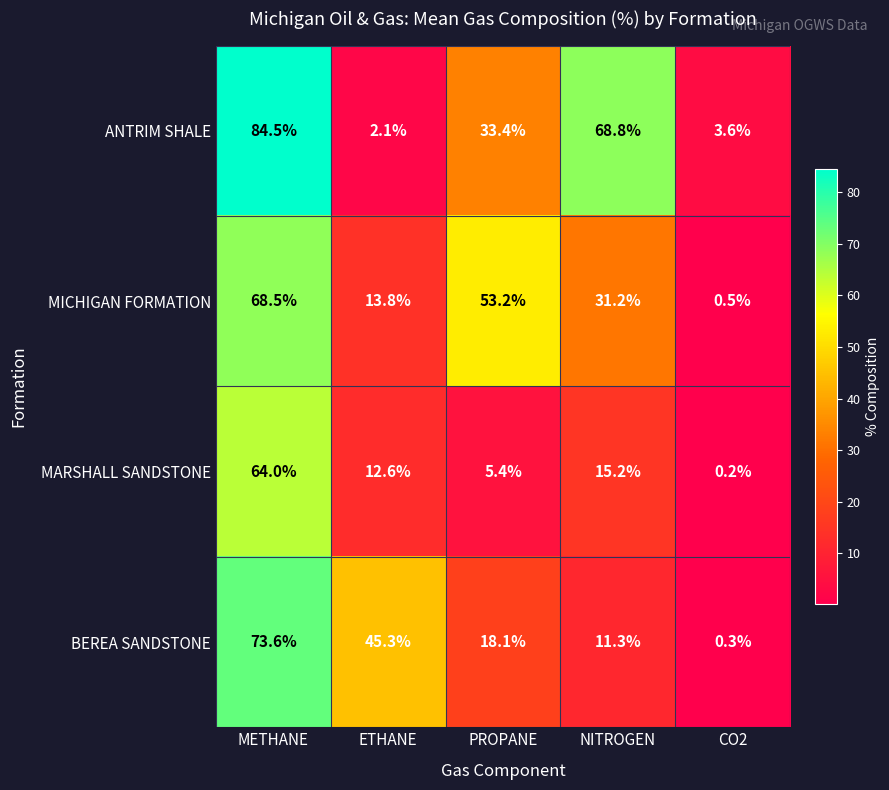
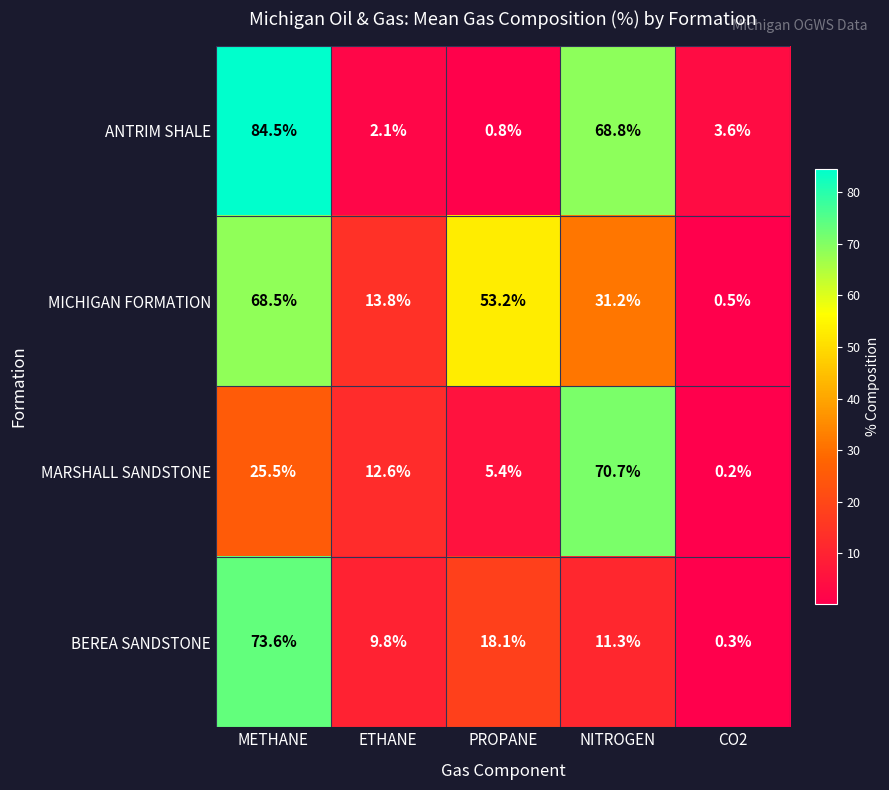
  {
    "ANTRIM SHALE": {
      "METHANE": "84.5%",
      "ETHANE": "2.1%",
-     "PROPANE": "33.4%",
+     "PROPANE": "0.8%",
      "NITROGEN": "68.8%",
      "CO2": "3.6%"
    },
    "MICHIGAN FORMATION": {
      "METHANE": "68.5%",
      "ETHANE": "13.8%",
      "PROPANE": "53.2%",
      "NITROGEN": "31.2%",
      "CO2": "0.5%"
    },
    "MARSHALL SANDSTONE": {
-     "METHANE": "64.0%",
+     "METHANE": "25.5%",
      "ETHANE": "12.6%",
      "PROPANE": "5.4%",
-     "NITROGEN": "15.2%",
+     "NITROGEN": "70.7%",
      "CO2": "0.2%"
    },
    "BEREA SANDSTONE": {
      "METHANE": "73.6%",
-     "ETHANE": "45.3%",
+     "ETHANE": "9.8%",
      "PROPANE": "18.1%",
      "NITROGEN": "11.3%",
      "CO2": "0.3%"
    }
  }
